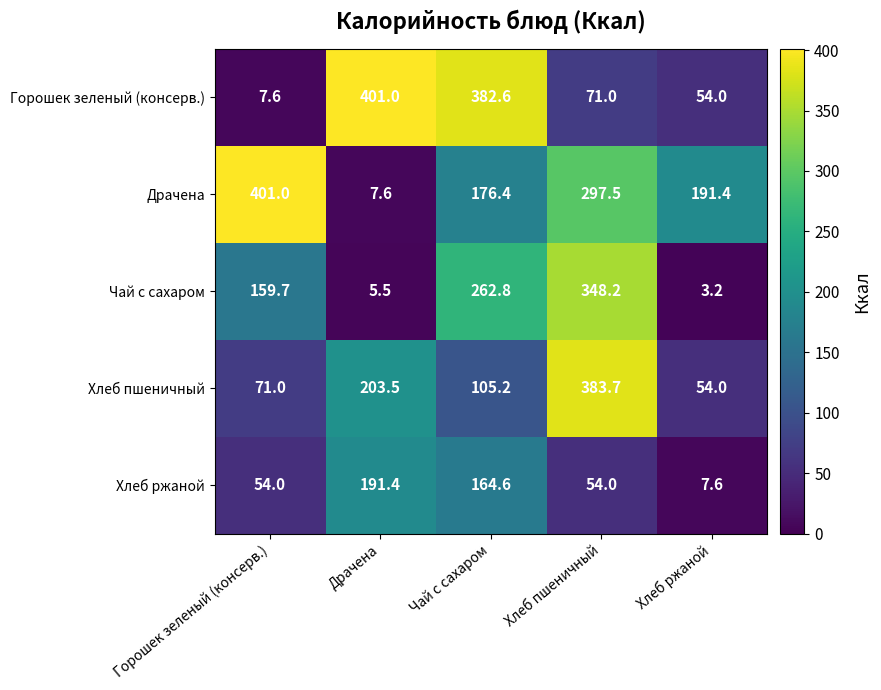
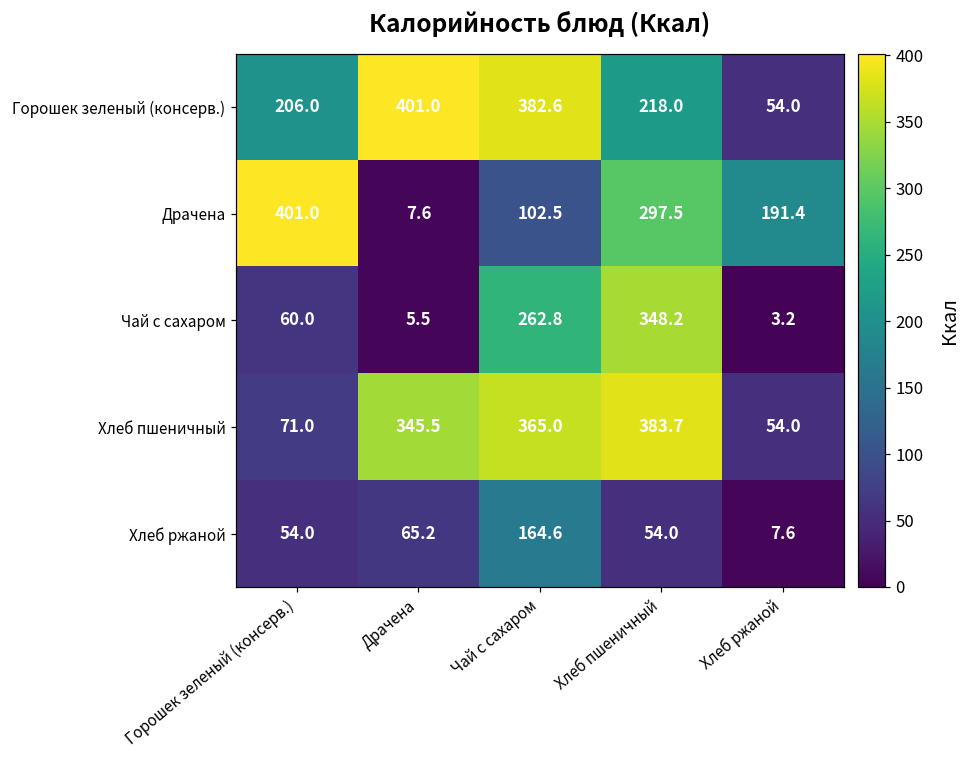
  {
    "Горошек зеленый (консерв.)": {
-     "Горошек зеленый (консерв.)": 7.6,
+     "Горошек зеленый (консерв.)": 206.0,
      "Драчена": 401.0,
      "Чай с сахаром": 382.6,
-     "Хлеб пшеничный": 71.0,
+     "Хлеб пшеничный": 218.0,
      "Хлеб ржаной": 54.0
    },
    "Драчена": {
      "Горошек зеленый (консерв.)": 401.0,
      "Драчена": 7.6,
-     "Чай с сахаром": 176.4,
+     "Чай с сахаром": 102.5,
      "Хлеб пшеничный": 297.5,
      "Хлеб ржаной": 191.4
    },
    "Чай с сахаром": {
-     "Горошек зеленый (консерв.)": 159.7,
+     "Горошек зеленый (консерв.)": 60.0,
      "Драчена": 5.5,
      "Чай с сахаром": 262.8,
      "Хлеб пшеничный": 348.2,
      "Хлеб ржаной": 3.2
    },
    "Хлеб пшеничный": {
      "Горошек зеленый (консерв.)": 71.0,
-     "Драчена": 203.5,
-     "Чай с сахаром": 105.2,
+     "Драчена": 345.5,
+     "Чай с сахаром": 365.0,
      "Хлеб пшеничный": 383.7,
      "Хлеб ржаной": 54.0
    },
    "Хлеб ржаной": {
      "Горошек зеленый (консерв.)": 54.0,
-     "Драчена": 191.4,
+     "Драчена": 65.2,
      "Чай с сахаром": 164.6,
      "Хлеб пшеничный": 54.0,
      "Хлеб ржаной": 7.6
    }
  }
